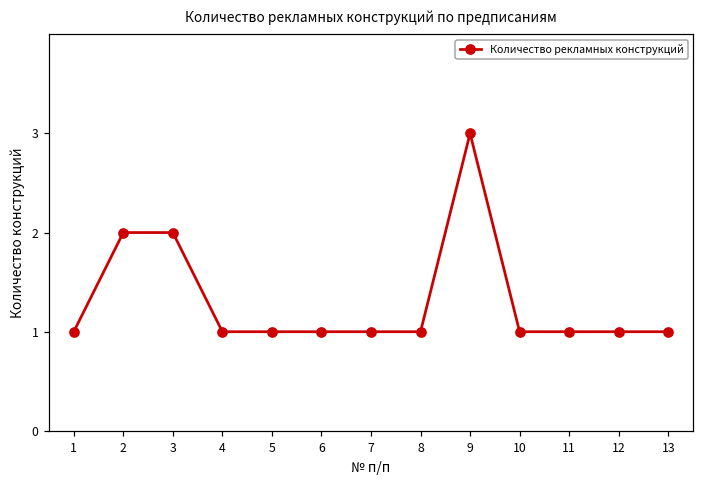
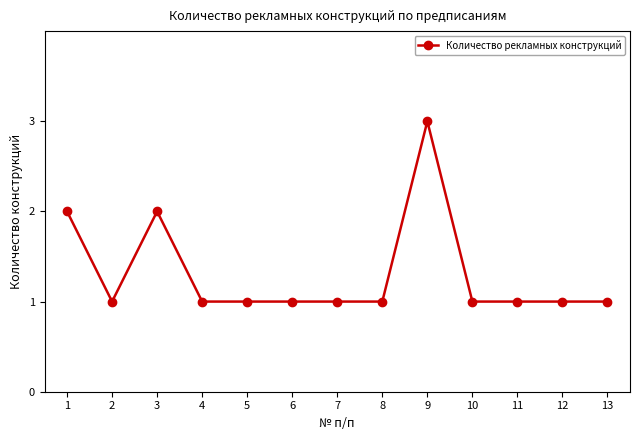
  {
-   "1": 1,
-   "2": 2,
+   "1": 2,
+   "2": 1,
    "3": 2,
    "4": 1,
    "5": 1,
    "6": 1,
    "7": 1,
    "8": 1,
    "9": 3,
    "10": 1,
    "11": 1,
    "12": 1,
    "13": 1
  }
